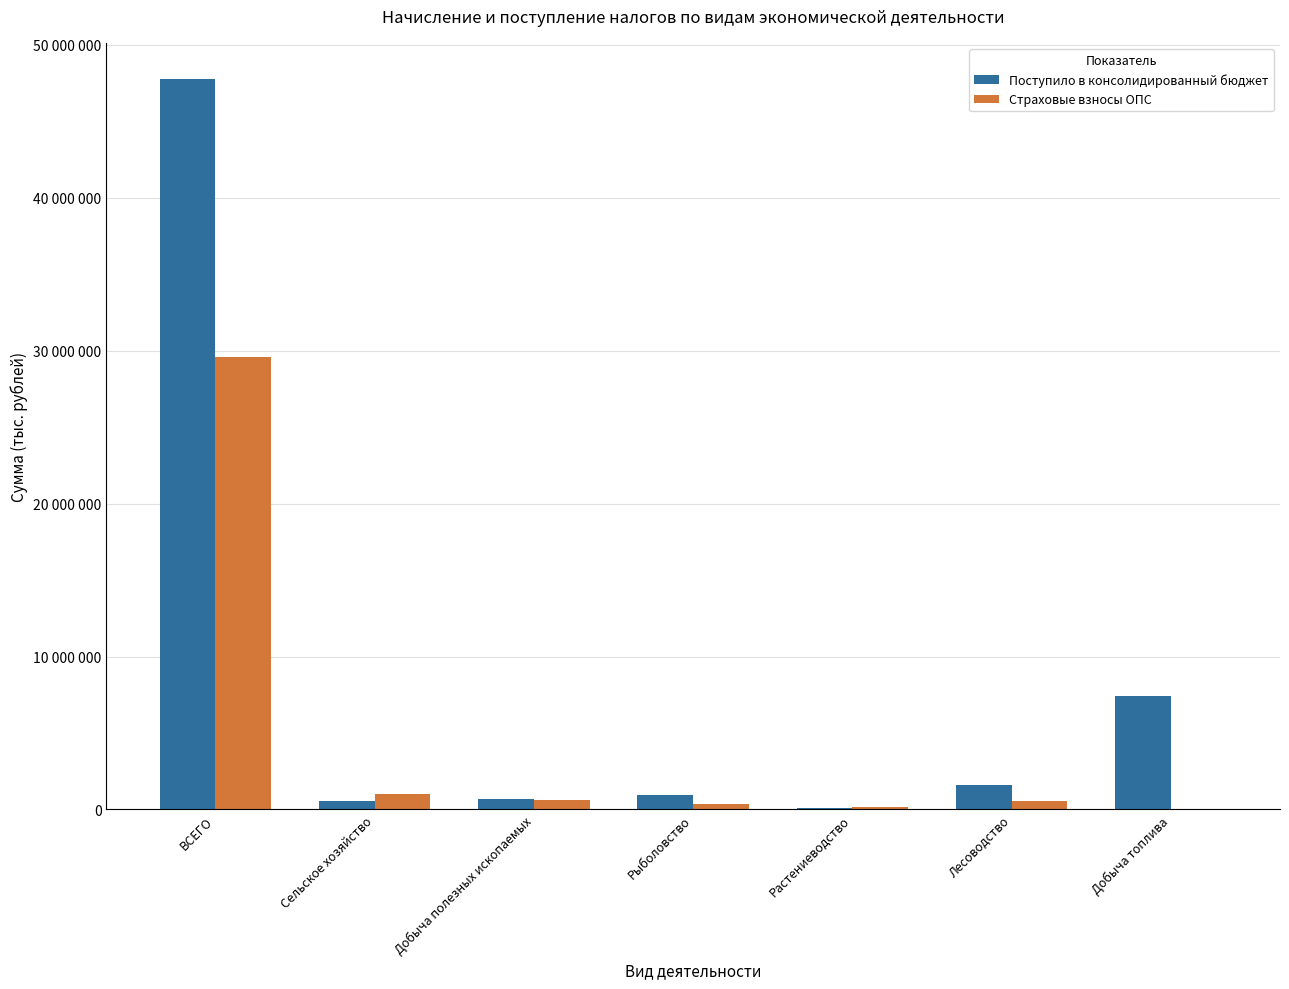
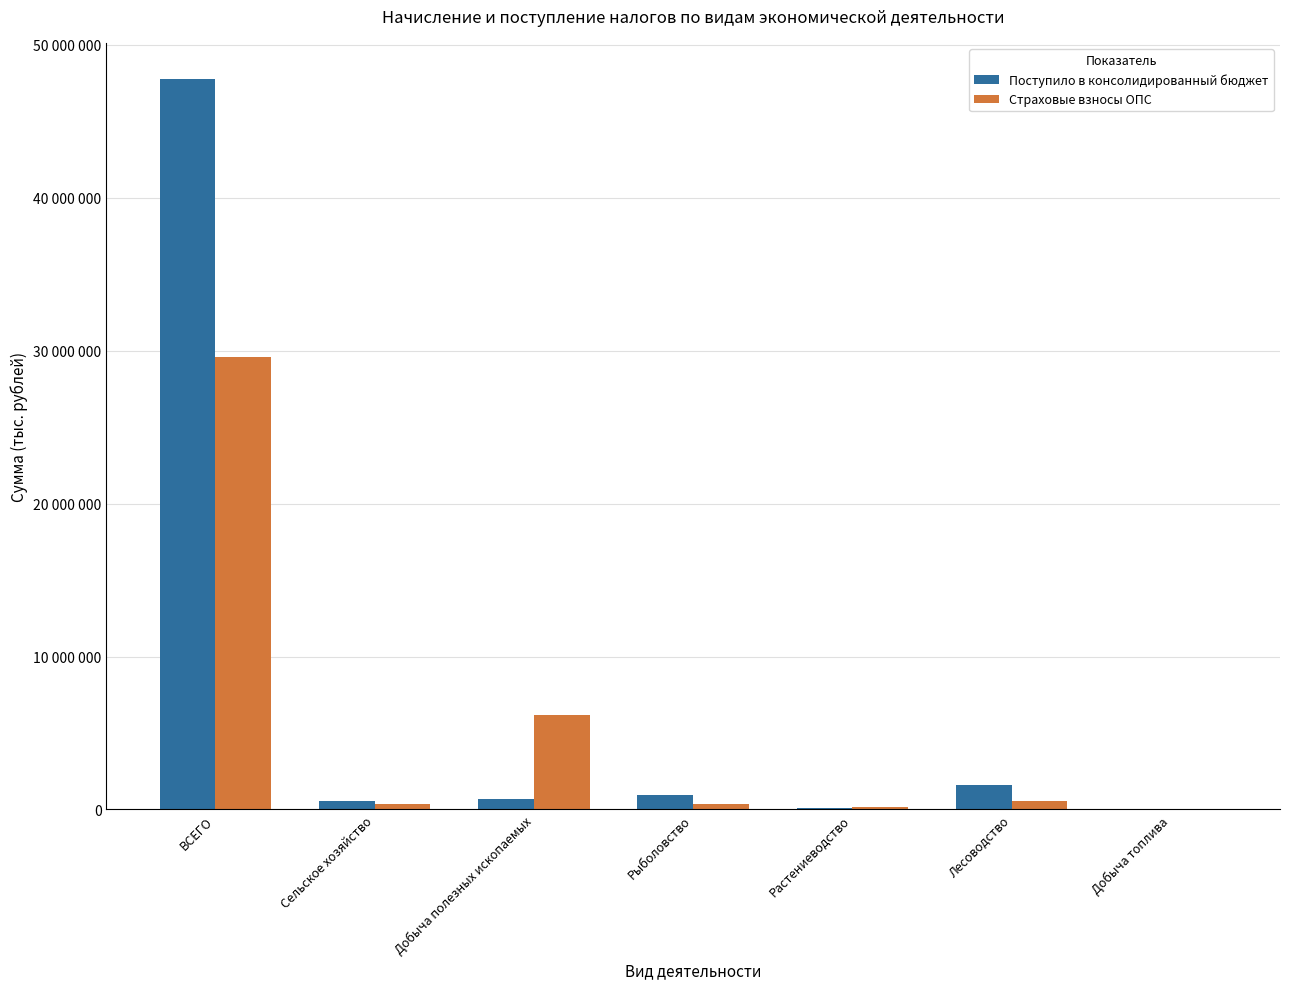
  {
    "Поступило в консолидированный бюджет": {
      "ВСЕГО": 47700000,
      "Сельское хозяйство": 500000,
      "Добыча полезных ископаемых": 700000,
      "Рыболовство": 900000,
      "Лесоводство": 1600000,
-     "Добыча топлива": 7400000
+     "Добыча топлива": 0
    },
    "Страховые взносы ОПС": {
      "ВСЕГО": 29600000,
-     "Сельское хозяйство": 1000000,
-     "Добыча полезных ископаемых": 600000,
+     "Сельское хозяйство": 400000,
+     "Добыча полезных ископаемых": 6200000,
      "Рыболовство": 300000,
      "Лесоводство": 500000,
      "Добыча топлива": 0
    }
  }
